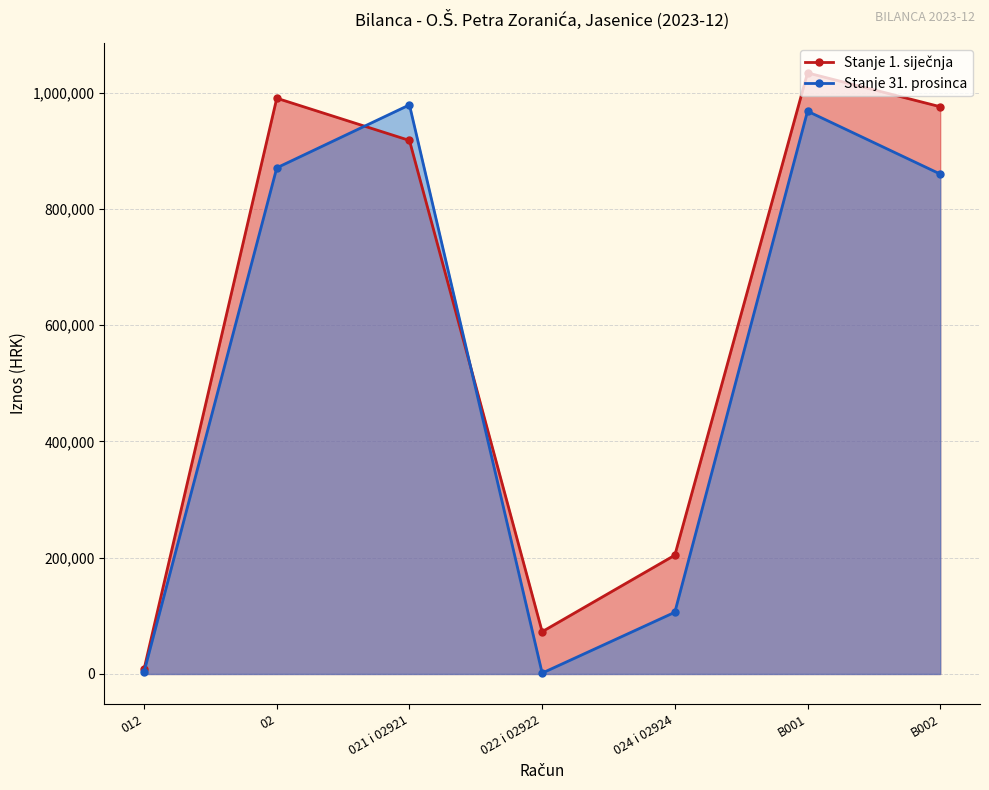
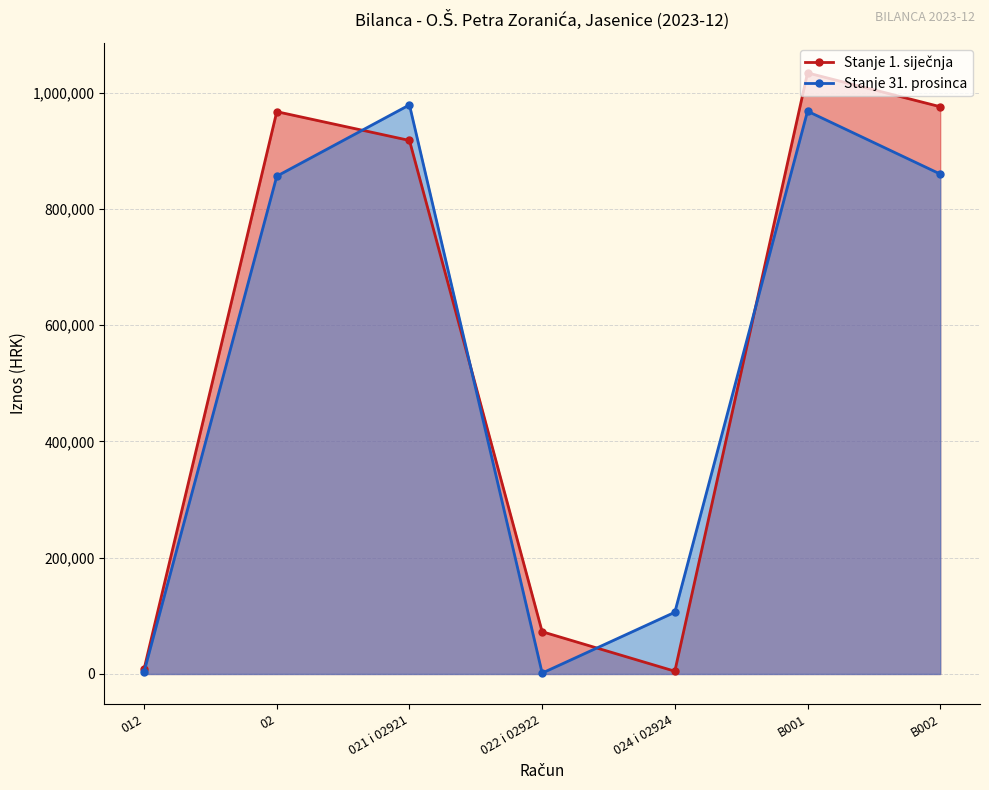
  {
    "Stanje 1. siječnja": {
      "012": "10,000",
-     "02": "990,000",
+     "02": "970,000",
      "021 i 02921": "920,000",
      "022 i 02922": "70,000",
-     "024 i 02924": "200,000",
+     "024 i 02924": "0",
      "B002": "980,000"
    },
    "Stanje 31. prosinca": {
      "012": "0",
-     "02": "870,000",
+     "02": "860,000",
      "021 i 02921": "980,000",
      "022 i 02922": "0",
      "024 i 02924": "110,000",
      "B001": "970,000",
      "B002": "860,000"
    }
  }
